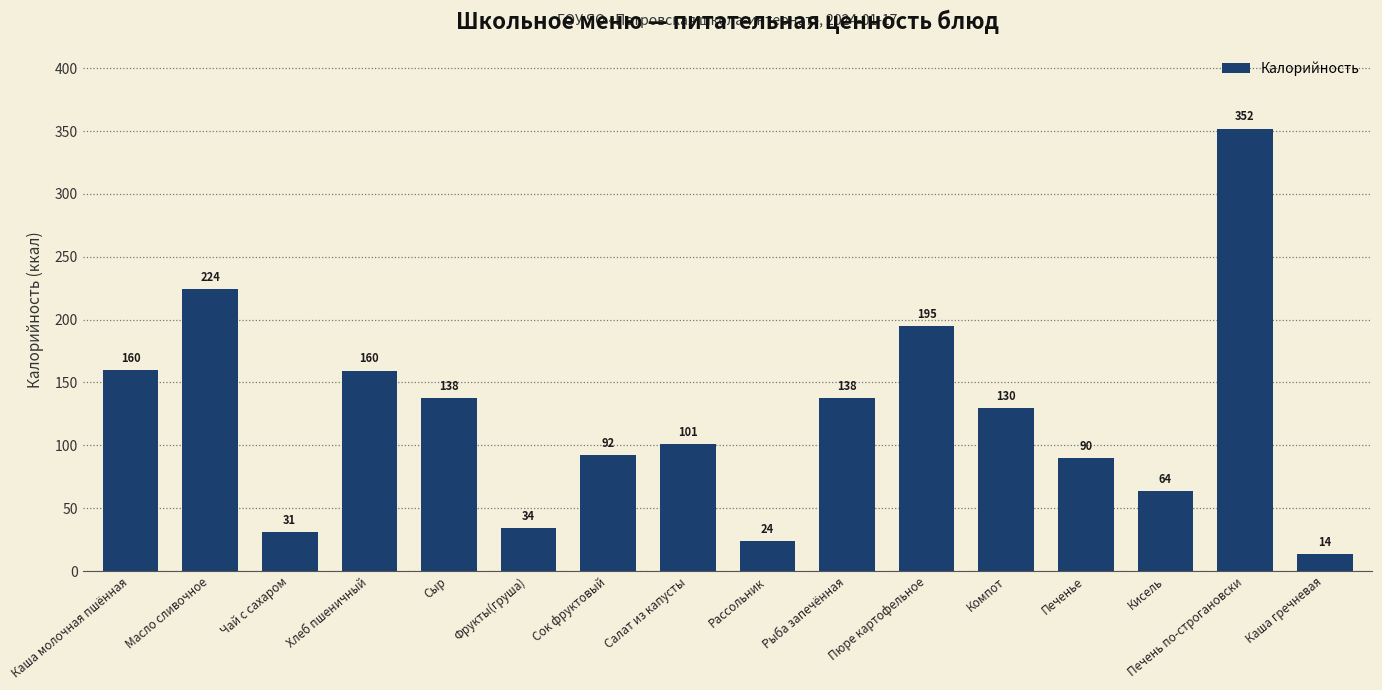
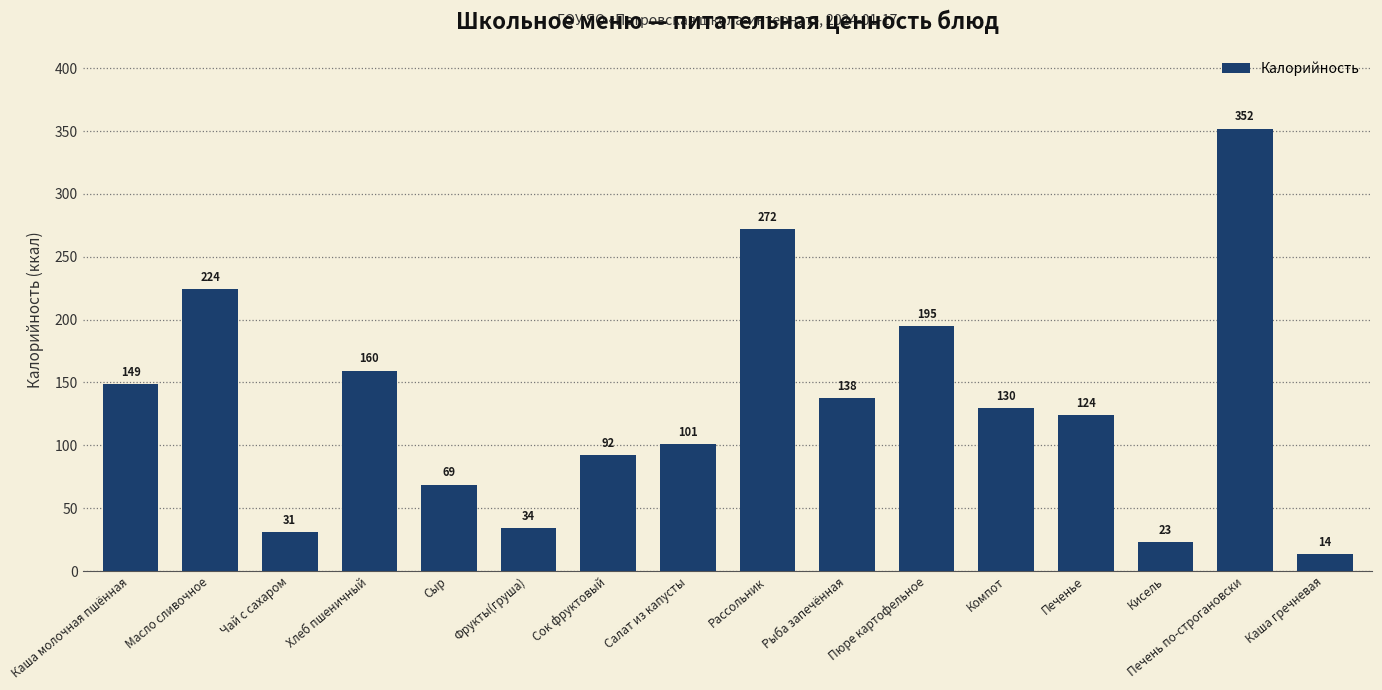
  {
-   "Каша молочная пшённая": 160,
+   "Каша молочная пшённая": 149,
    "Масло сливочное": 224,
    "Чай с сахаром": 31,
    "Хлеб пшеничный": 160,
-   "Сыр": 138,
+   "Сыр": 69,
    "Фрукты(груша)": 34,
    "Сок фруктовый": 92,
    "Салат из капусты": 101,
-   "Рассольник": 24,
+   "Рассольник": 272,
    "Рыба запечённая": 138,
    "Пюре картофельное": 195,
    "Компот": 130,
-   "Печенье": 90,
-   "Кисель": 64,
+   "Печенье": 124,
+   "Кисель": 23,
    "Печень по-строгановски": 352,
    "Каша гречневая": 14
  }
